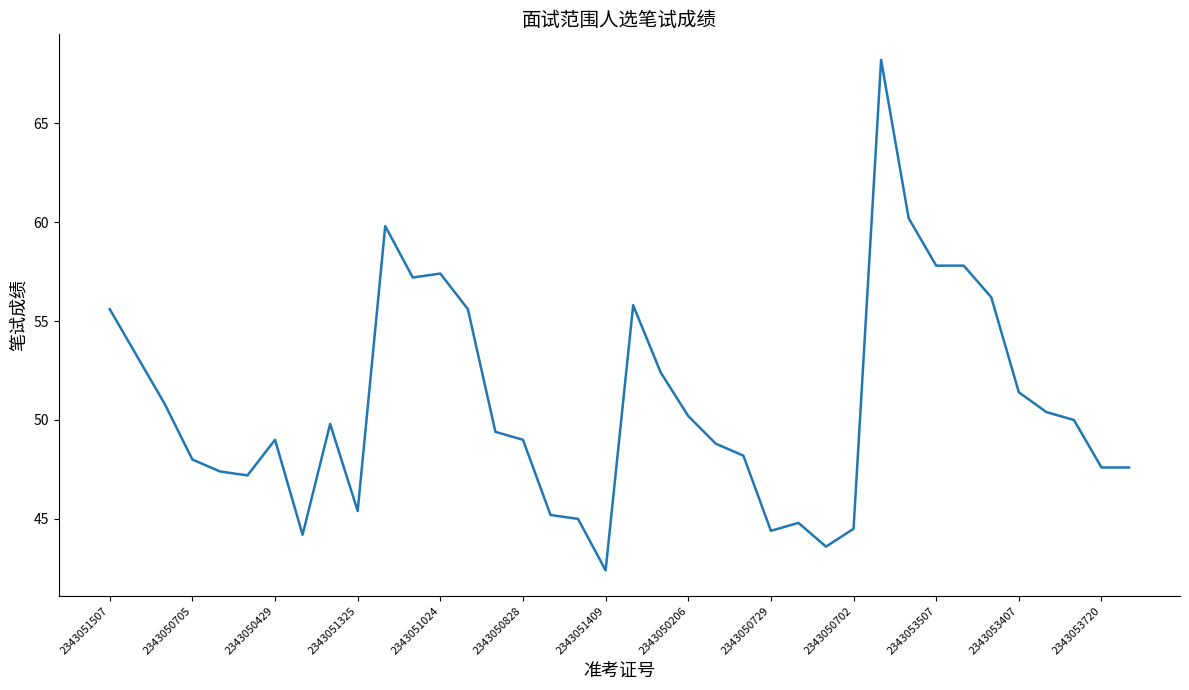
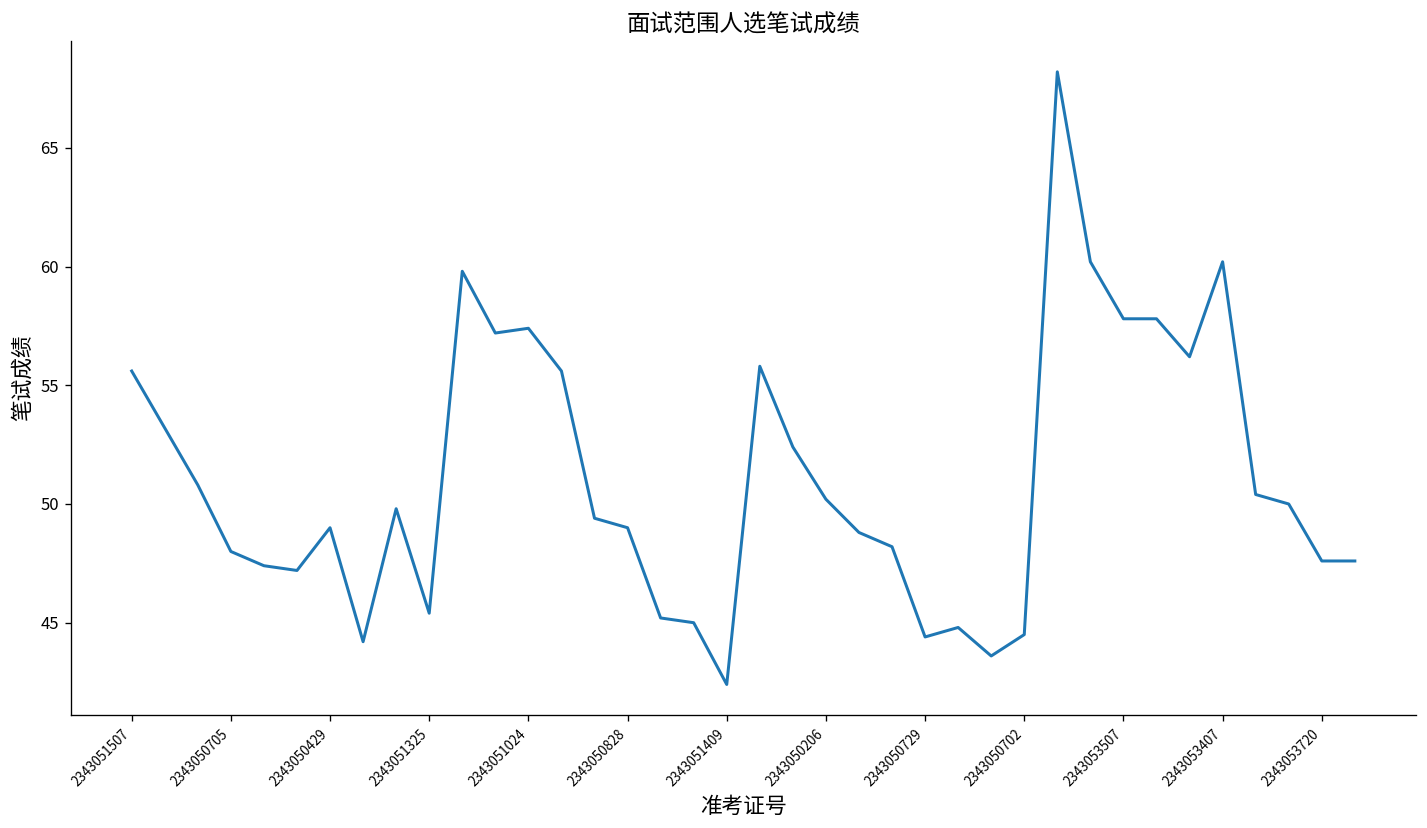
  {
    "2343051507": 55.6,
    "2343050705": 48.0,
    "2343050429": 49.0,
    "2343051325": 45.4,
    "2343051024": 57.4,
    "2343050828": 49.0,
    "2343051409": 42.4,
    "2343050206": 50.2,
    "2343050729": 44.4,
    "2343050702": 44.5,
    "2343053507": 57.8,
-   "2343053407": 51.4,
+   "2343053407": 60.2,
    "2343053720": 47.6
  }
